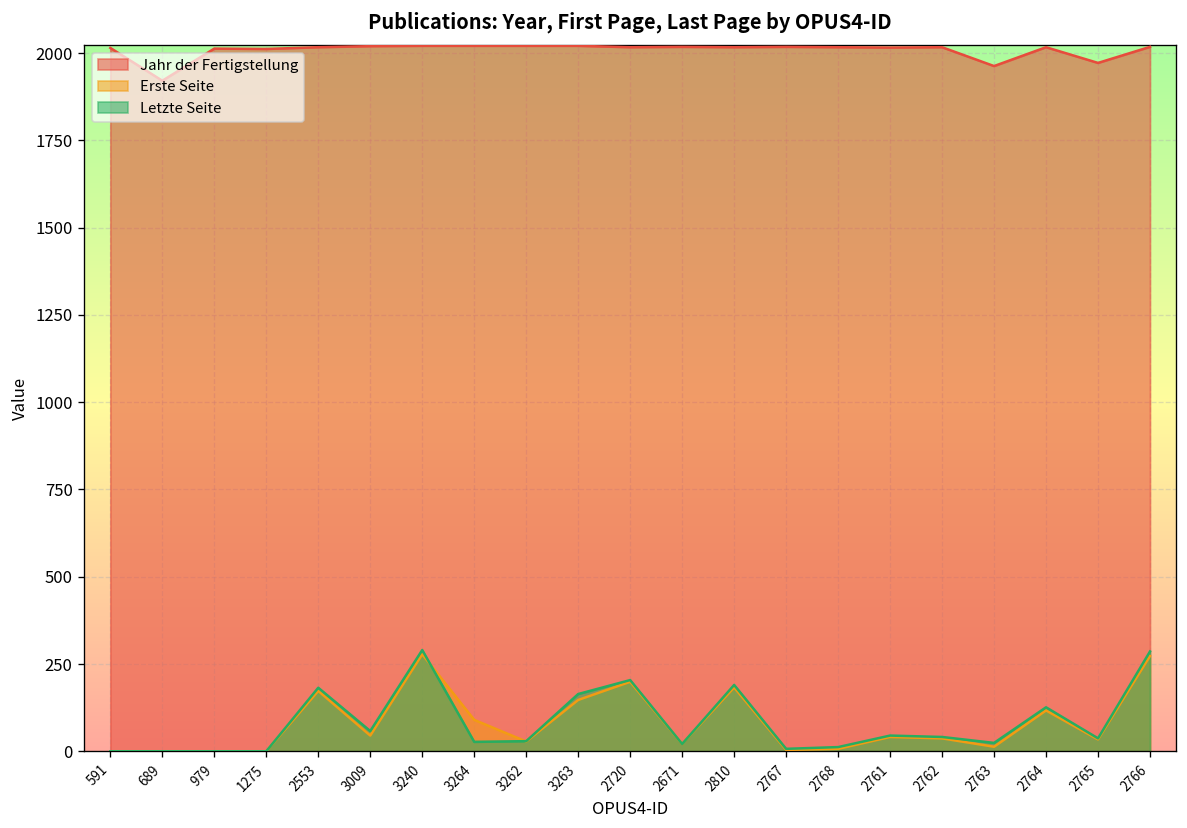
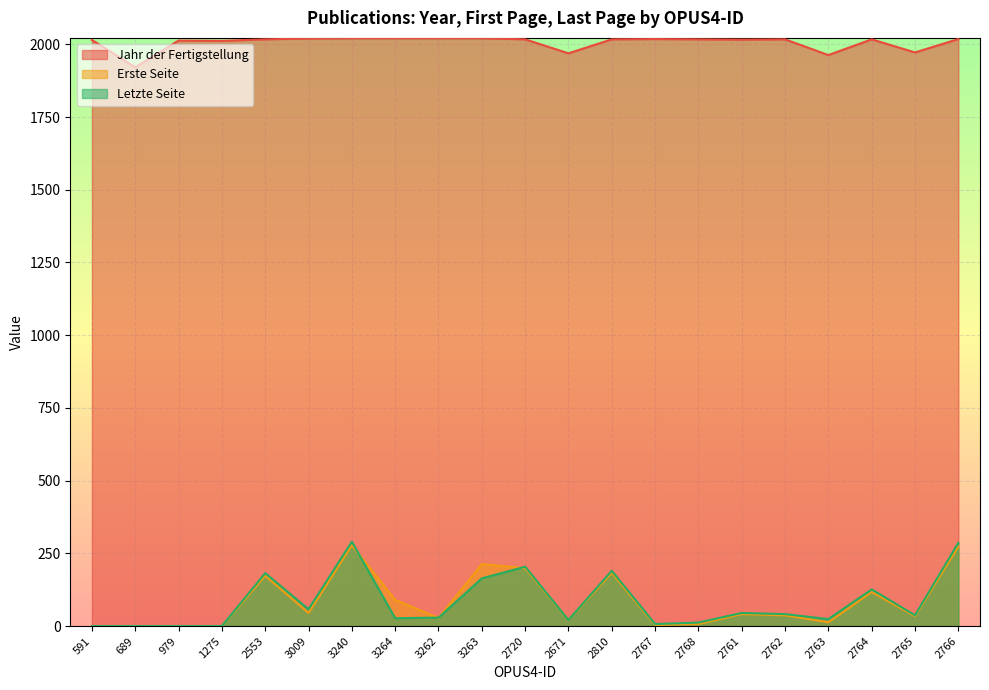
  {
    "Jahr der Fertigstellung": {
      "591": 2020,
      "979": 2010,
      "1275": 2010,
      "2553": 2020,
      "3009": 2020,
      "3240": 2020,
      "3264": 2020,
      "3262": 2020,
      "3263": 2020,
      "2720": 2020,
-     "2671": 2020,
+     "2671": 1970,
      "2810": 2020,
      "2767": 2020,
      "2768": 2020,
      "2761": 2020,
      "2762": 2020,
      "2763": 1960,
      "2764": 2020,
      "2765": 1970,
      "2766": 2020
    },
    "Erste Seite": {
      "2553": 170,
      "3009": 50,
      "3240": 280,
      "3264": 90,
-     "3263": 150,
+     "3263": 210,
      "2763": 10,
      "2764": 120,
      "2766": 270
    },
    "Letzte Seite": {
      "2553": 180,
      "3009": 60,
      "3240": 290,
      "3264": 30,
      "3263": 160,
      "2763": 20,
      "2764": 130,
      "2766": 290
    }
  }
